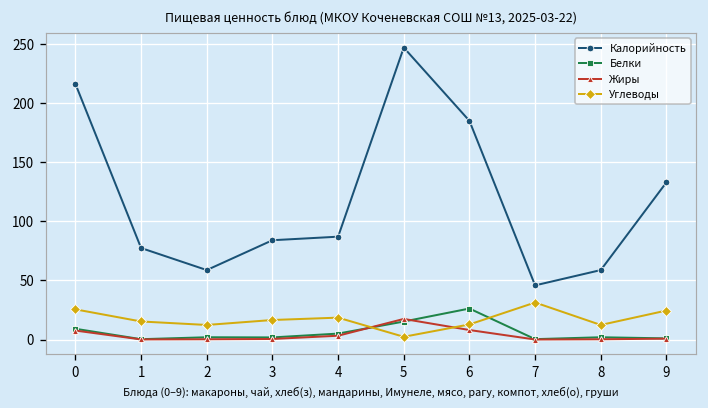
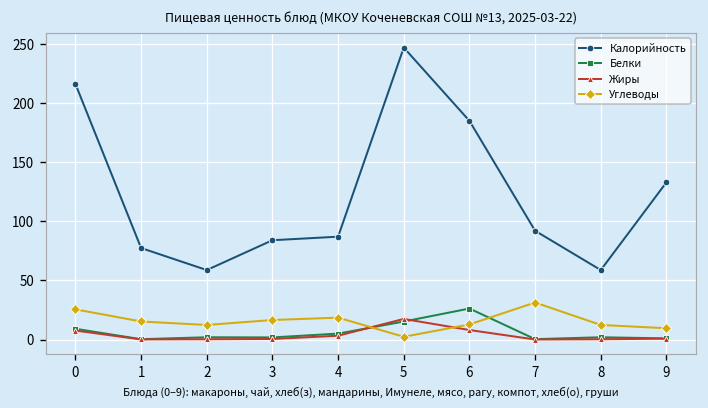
  {
    "Калорийность": {
      "0": 220,
      "1": 80,
      "2": 60,
      "3": 80,
      "4": 90,
      "5": 250,
      "6": 190,
-     "7": 50,
+     "7": 90,
      "8": 60,
      "9": 130
    },
    "Белки": {
      "6": 30
    },
    "Жиры": {
      "6": 10
    },
    "Углеводы": {
      "0": 30,
      "1": 20,
      "2": 10,
      "3": 20,
      "4": 20,
      "5": 0,
      "6": 10,
      "7": 30,
      "8": 10,
-     "9": 20
+     "9": 10
    }
  }
